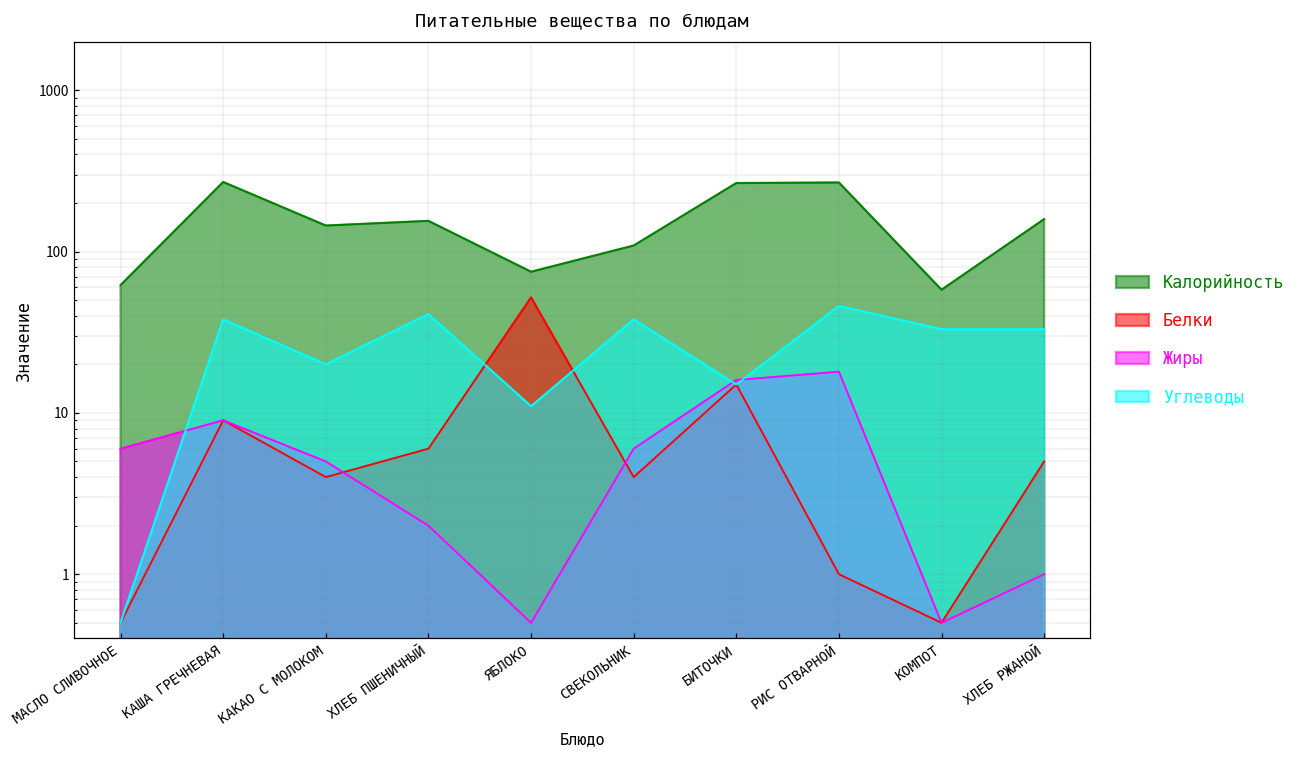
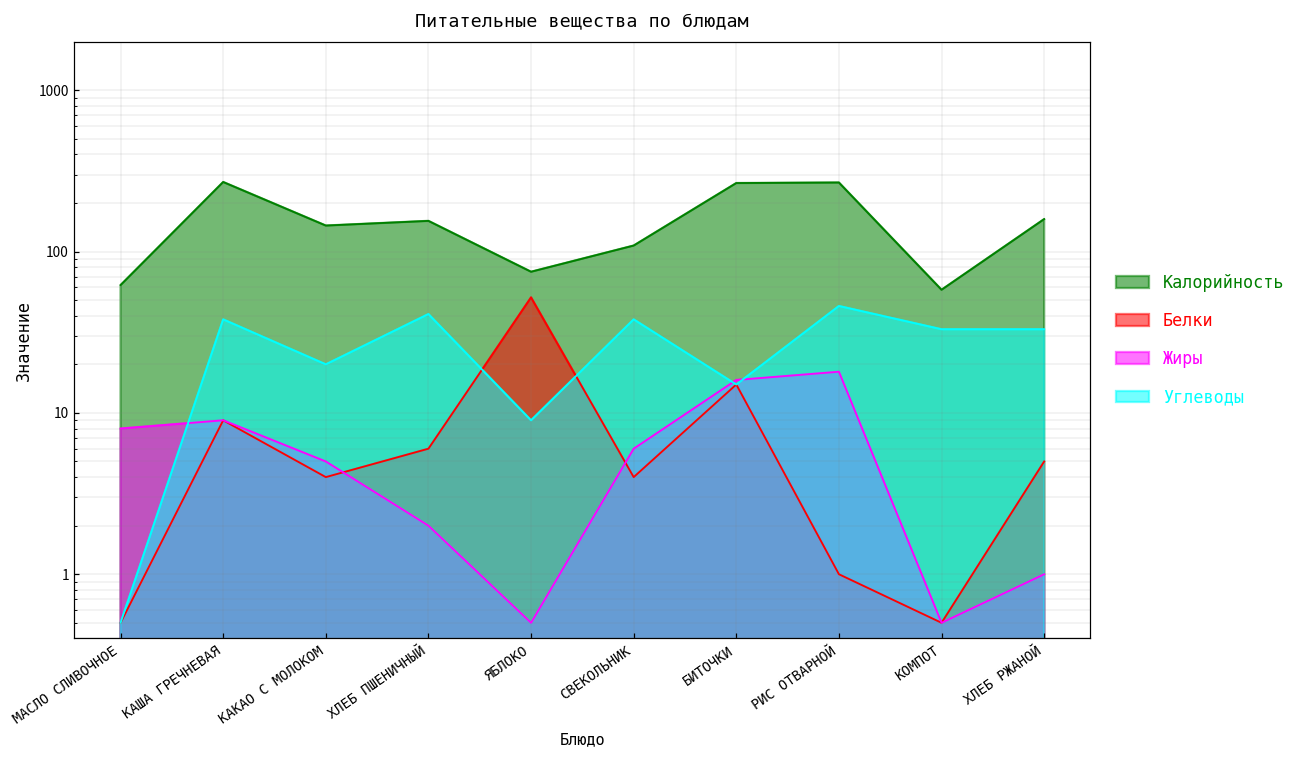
  {
    "Калорийность": {
      "МАСЛО СЛИВОЧНОЕ": 62,
      "КАША ГРЕЧНЕВАЯ": 270,
      "КАКАО С МОЛОКОМ": 150,
      "ХЛЕБ ПШЕНИЧНЫЙ": 160,
      "ЯБЛОКО": 80,
      "СВЕКОЛЬНИК": 110,
      "БИТОЧКИ": 270,
      "РИС ОТВАРНОЙ": 270,
      "КОМПОТ": 58,
      "ХЛЕБ РЖАНОЙ": 160
    },
    "Белки": {
      "КАКАО С МОЛОКОМ": 4,
      "ХЛЕБ ПШЕНИЧНЫЙ": 6,
      "ЯБЛОКО": 52,
      "СВЕКОЛЬНИК": 4,
      "РИС ОТВАРНОЙ": 1,
      "ХЛЕБ РЖАНОЙ": 5
    },
    "Жиры": {
-     "МАСЛО СЛИВОЧНОЕ": 6,
+     "МАСЛО СЛИВОЧНОЕ": 8,
      "КАКАО С МОЛОКОМ": 5,
      "ХЛЕБ ПШЕНИЧНЫЙ": 2,
      "ЯБЛОКО": 0.50,
      "СВЕКОЛЬНИК": 6,
      "БИТОЧКИ": 16,
      "РИС ОТВАРНОЙ": 18,
      "ХЛЕБ РЖАНОЙ": 1
    },
    "Углеводы": {
      "КАША ГРЕЧНЕВАЯ": 38,
      "КАКАО С МОЛОКОМ": 20,
      "ХЛЕБ ПШЕНИЧНЫЙ": 41,
-     "ЯБЛОКО": 11,
+     "ЯБЛОКО": 9,
      "СВЕКОЛЬНИК": 38,
      "РИС ОТВАРНОЙ": 46,
      "КОМПОТ": 33,
      "ХЛЕБ РЖАНОЙ": 33
    }
  }
